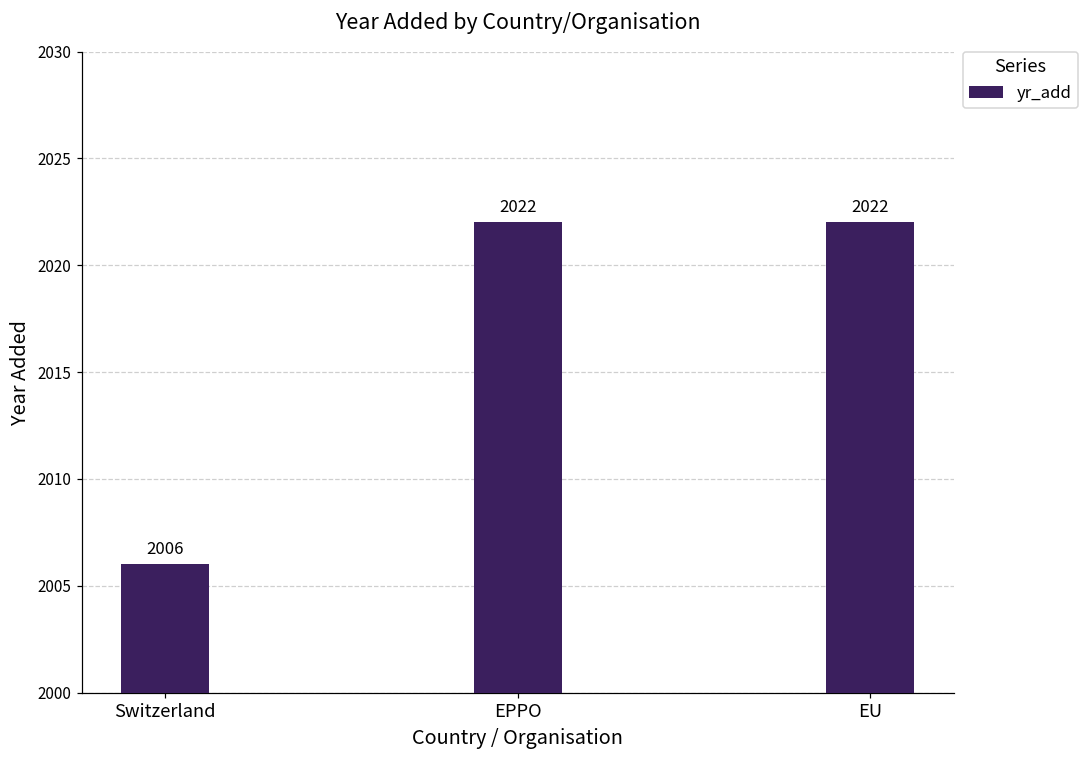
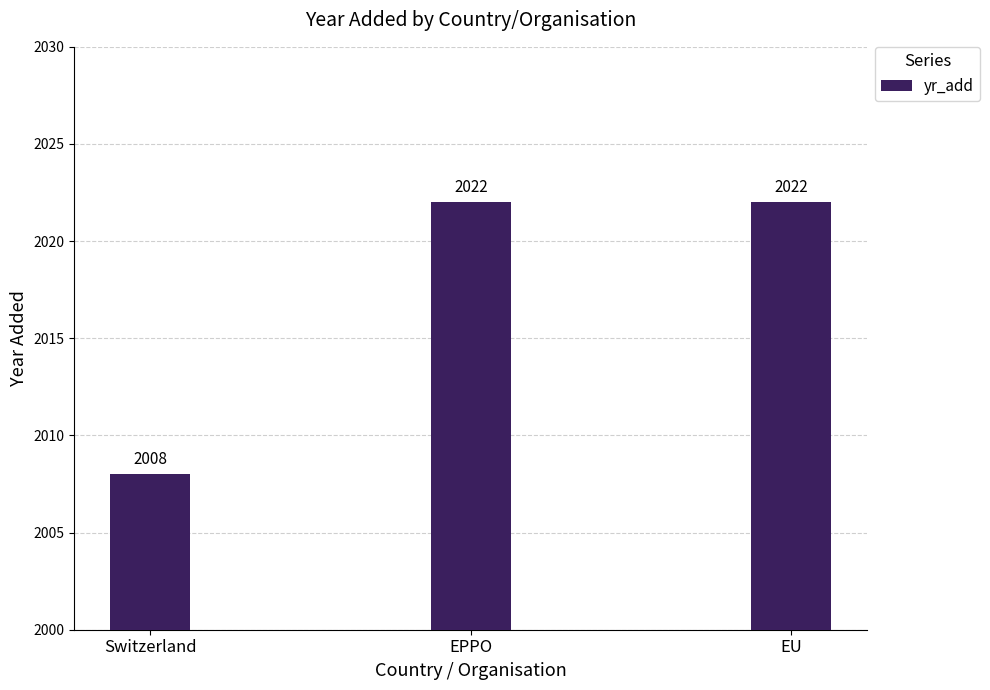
  {
-   "Switzerland": 2006,
+   "Switzerland": 2008,
    "EPPO": 2022,
    "EU": 2022
  }
